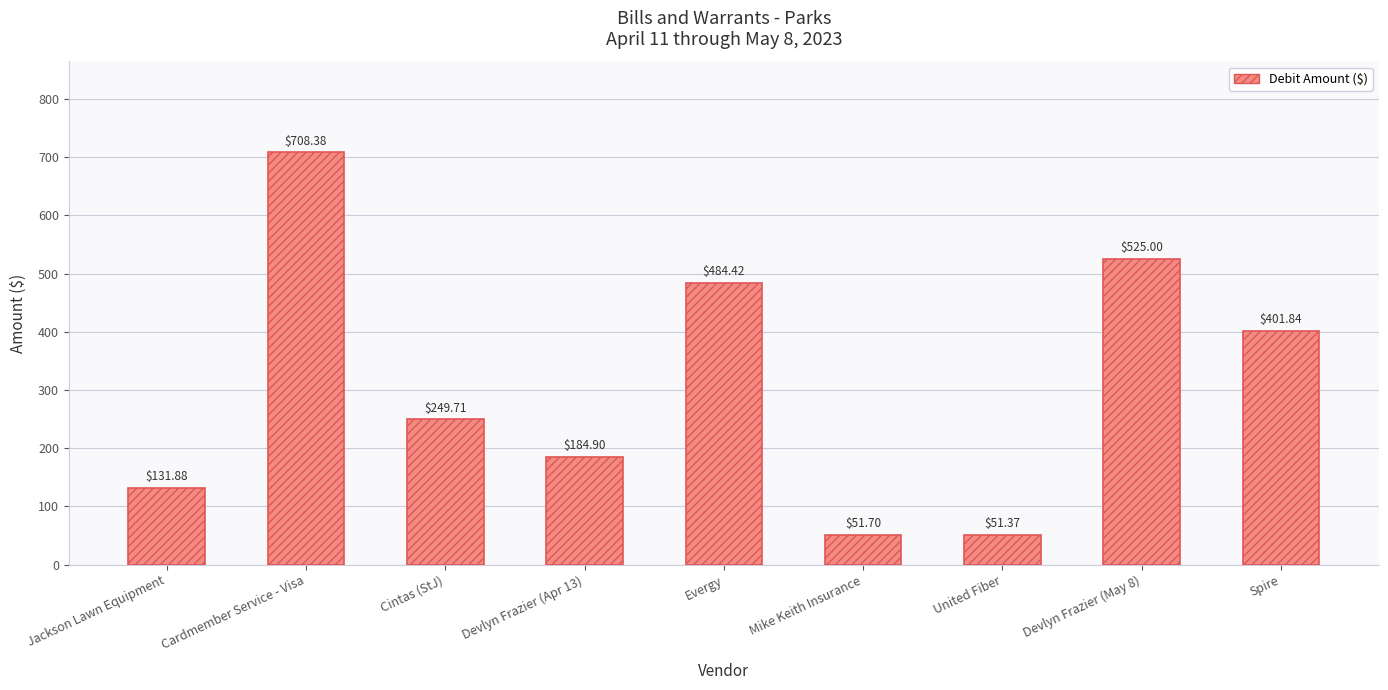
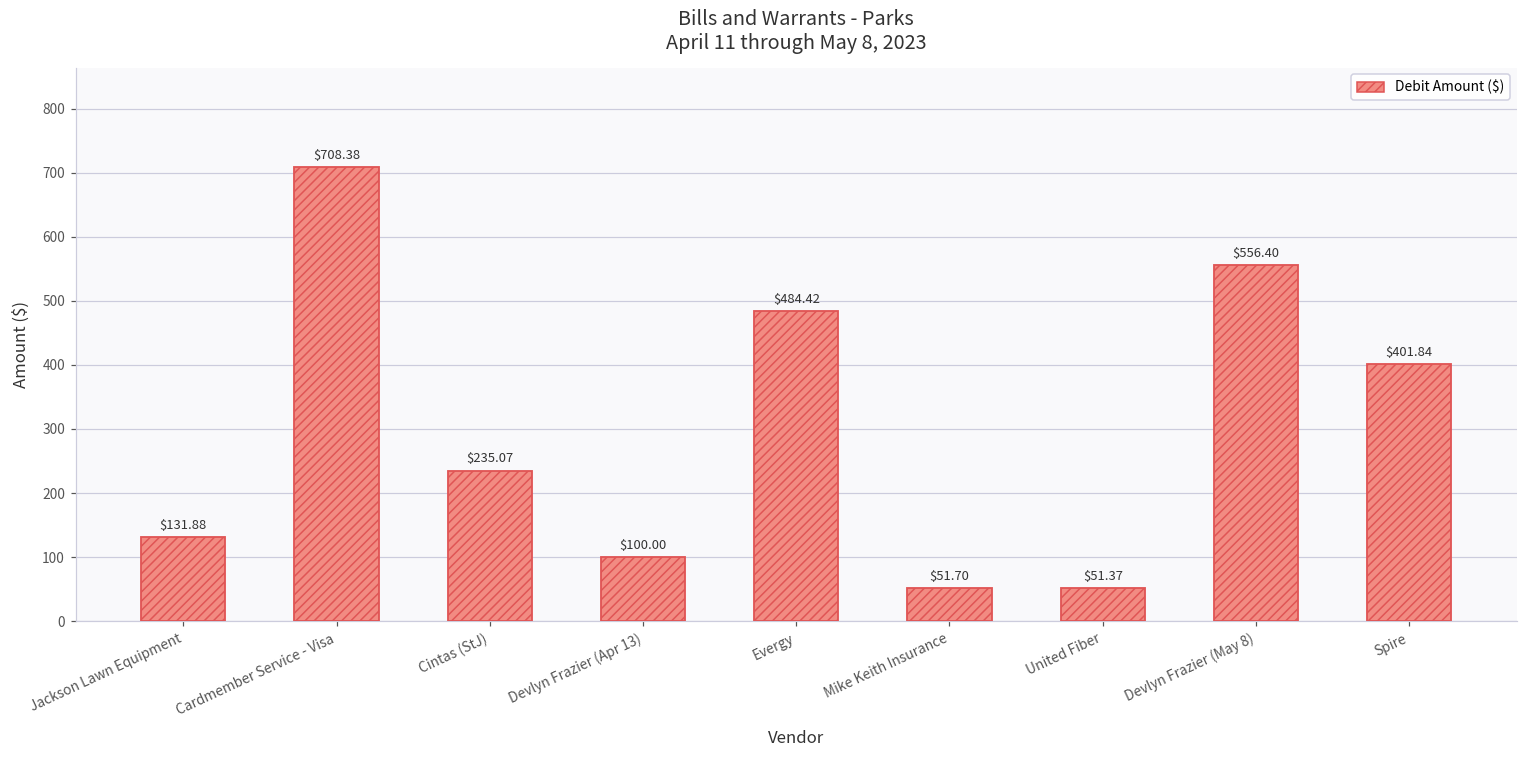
  {
    "Jackson Lawn Equipment": "$131.88",
    "Cardmember Service - Visa": "$708.38",
-   "Cintas (StJ)": "$249.71",
-   "Devlyn Frazier (Apr 13)": "$184.90",
+   "Cintas (StJ)": "$235.07",
+   "Devlyn Frazier (Apr 13)": "$100.00",
    "Evergy": "$484.42",
    "Mike Keith Insurance": "$51.70",
    "United Fiber": "$51.37",
-   "Devlyn Frazier (May 8)": "$525.00",
+   "Devlyn Frazier (May 8)": "$556.40",
    "Spire": "$401.84"
  }
